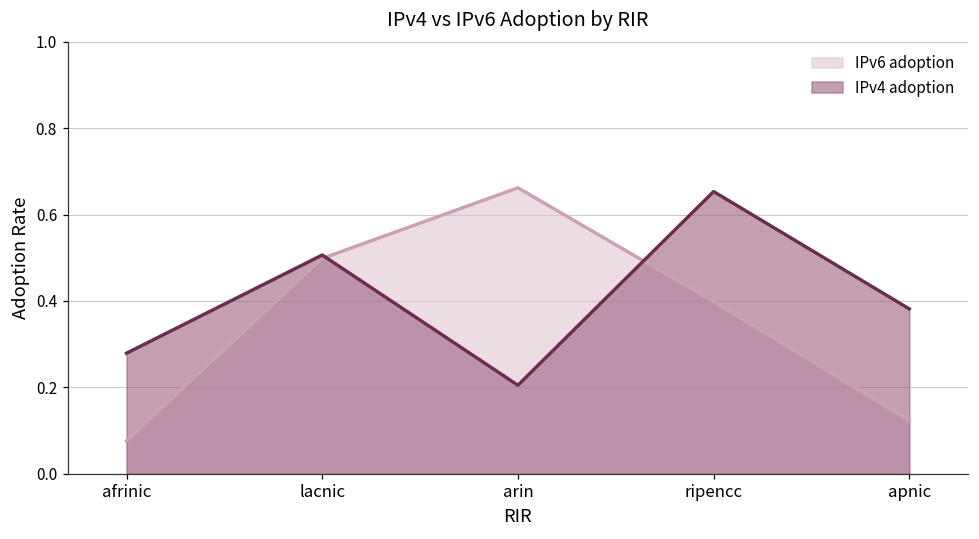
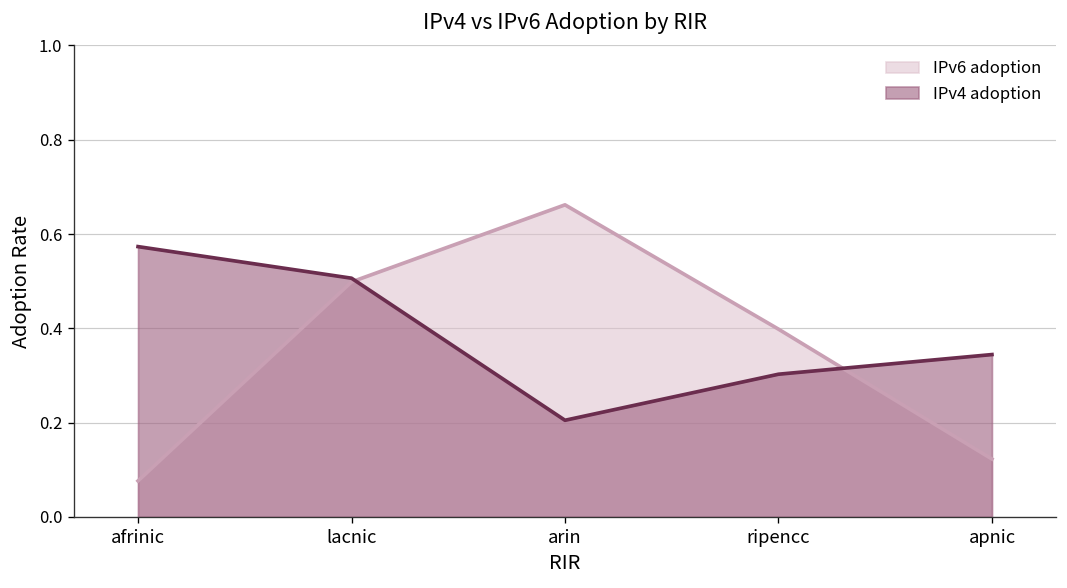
  {
    "IPv6 adoption": {
      "afrinic": 0.08,
      "lacnic": 0.50,
      "arin": 0.66,
      "ripencc": 0.40,
      "apnic": 0.12
    },
    "IPv4 adoption": {
-     "afrinic": 0.28,
+     "afrinic": 0.57,
      "lacnic": 0.51,
      "arin": 0.20,
-     "ripencc": 0.65,
-     "apnic": 0.38
+     "ripencc": 0.30,
+     "apnic": 0.34
    }
  }
